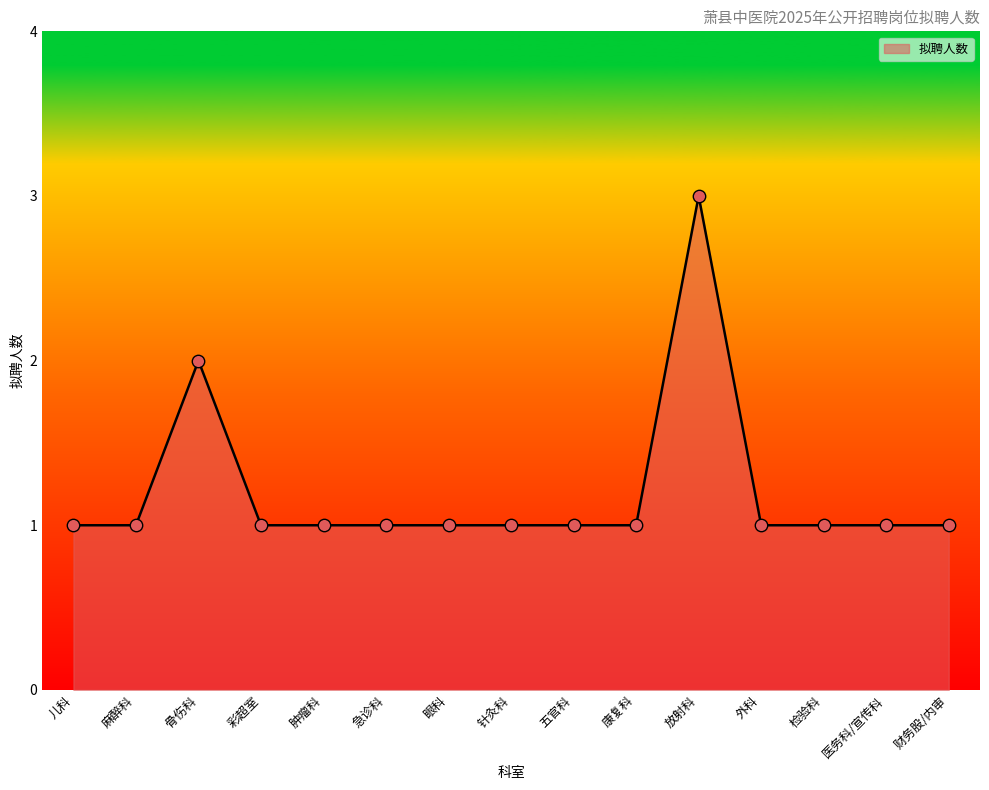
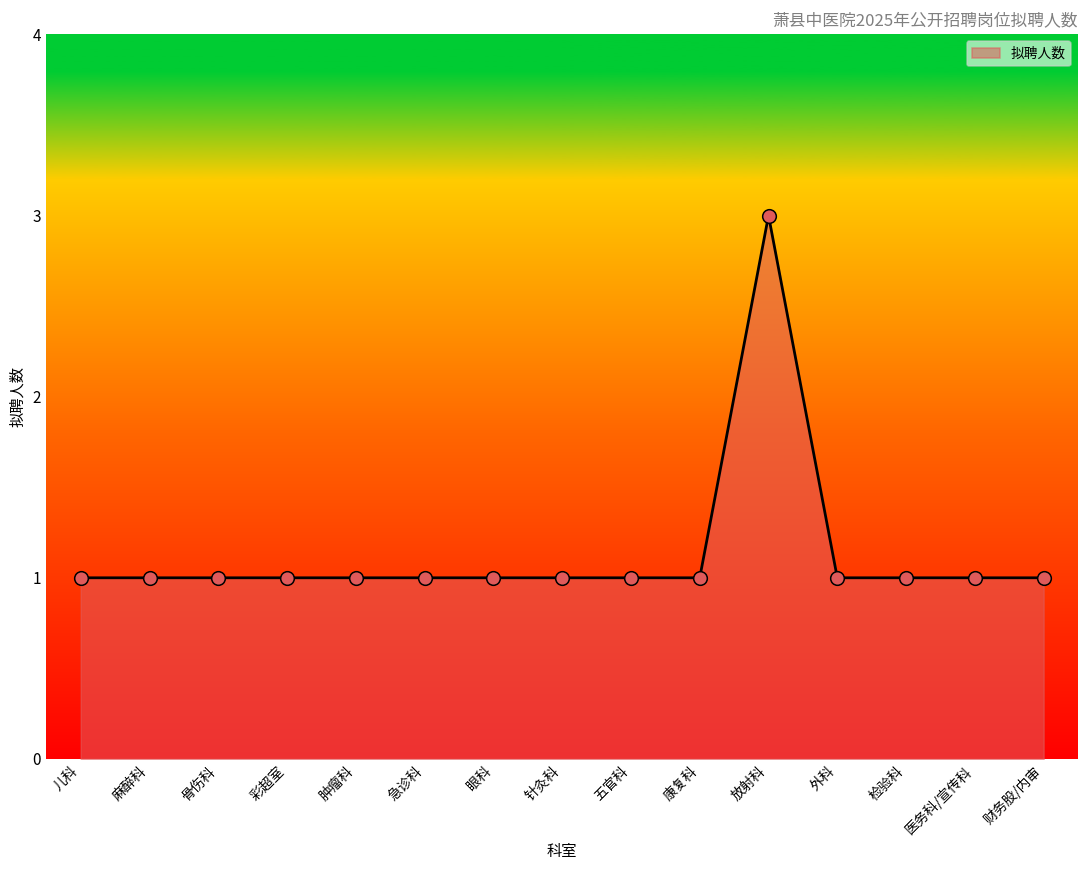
  {
    "儿科": 1,
    "麻醉科": 1,
-   "骨伤科": 2,
+   "骨伤科": 1,
    "彩超室": 1,
    "肿瘤科": 1,
    "急诊科": 1,
    "眼科": 1,
    "针灸科": 1,
    "五官科": 1,
    "康复科": 1,
    "放射科": 3,
    "外科": 1,
    "检验科": 1,
    "医务科/宣传科": 1,
    "财务股/内审": 1
  }
